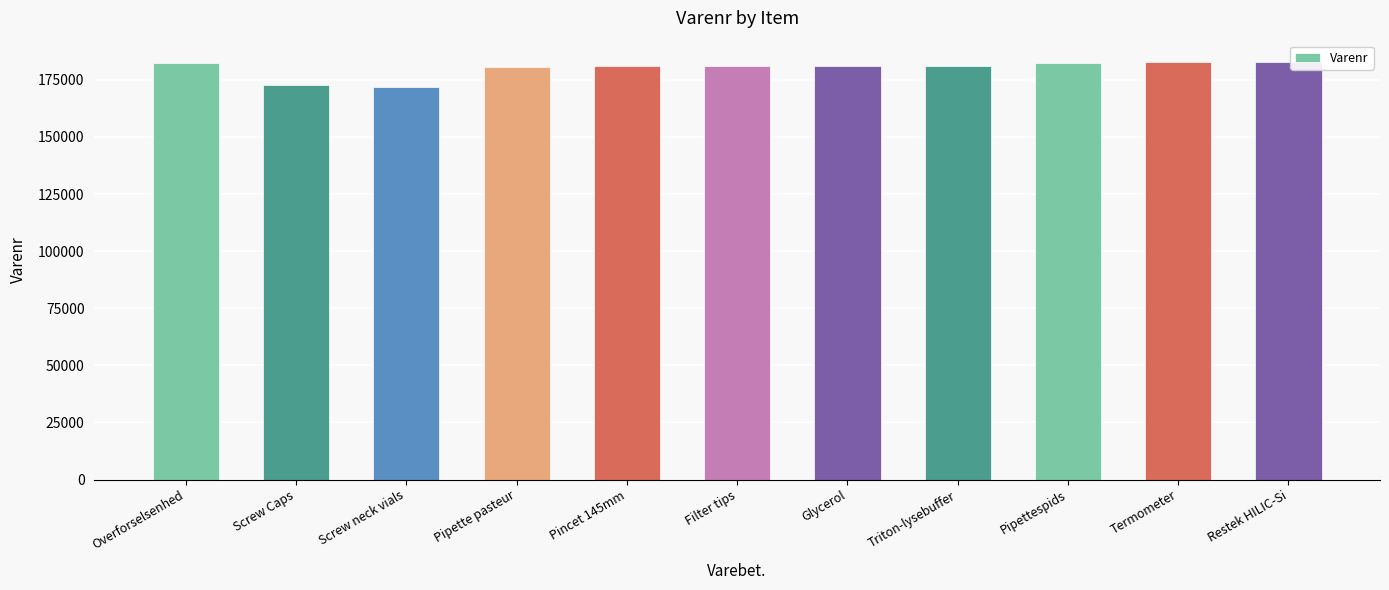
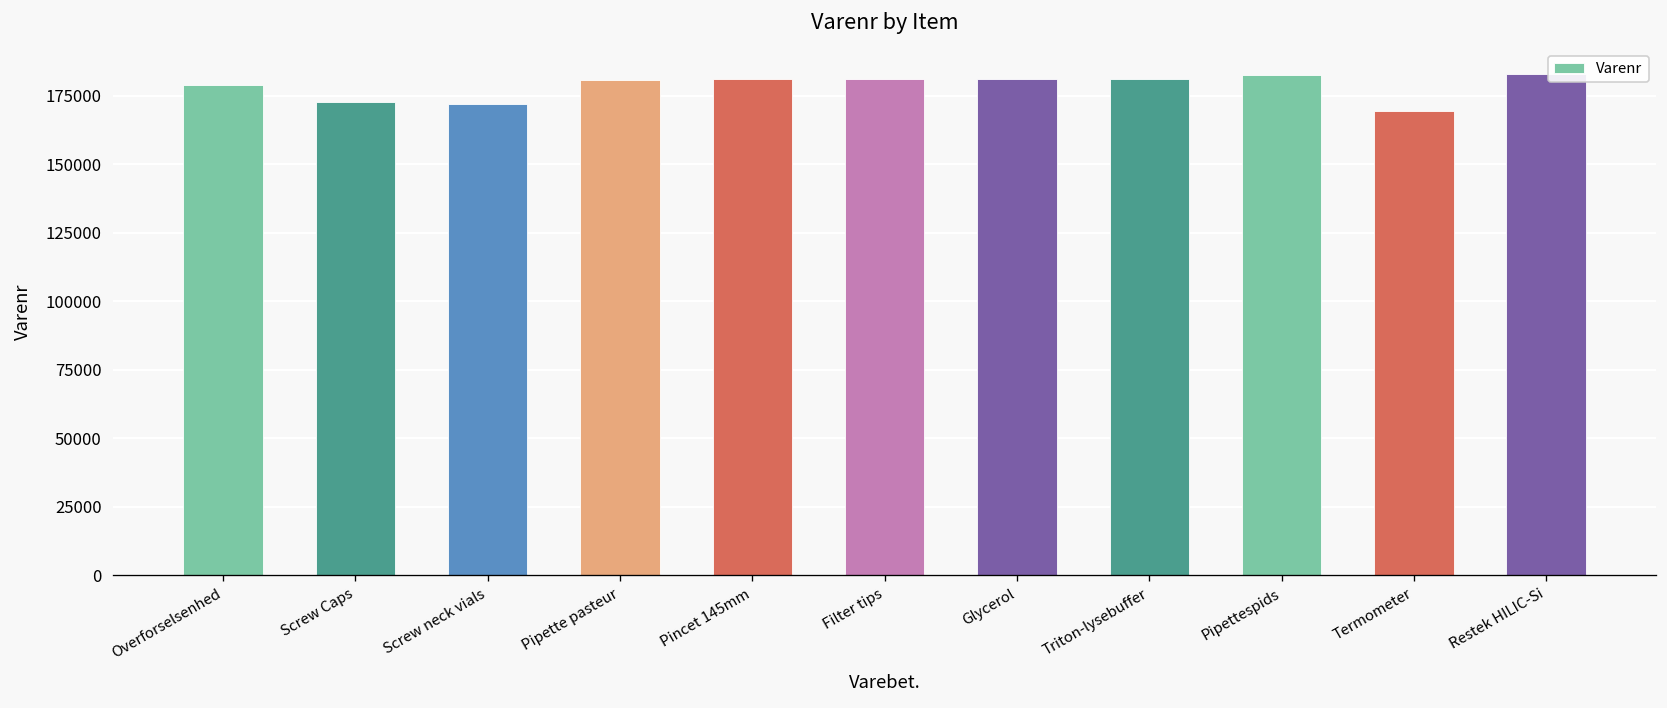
  {
-   "Overforselsenhed": 183000,
+   "Overforselsenhed": 179000,
    "Screw Caps": 173000,
    "Screw neck vials": 172000,
    "Pipette pasteur": 181000,
    "Pincet 145mm": 181000,
    "Filter tips": 181000,
    "Glycerol": 181000,
    "Triton-lysebuffer": 181000,
    "Pipettespids": 182000,
-   "Termometer": 183000,
+   "Termometer": 169000,
    "Restek HILIC-Si": 183000
  }
